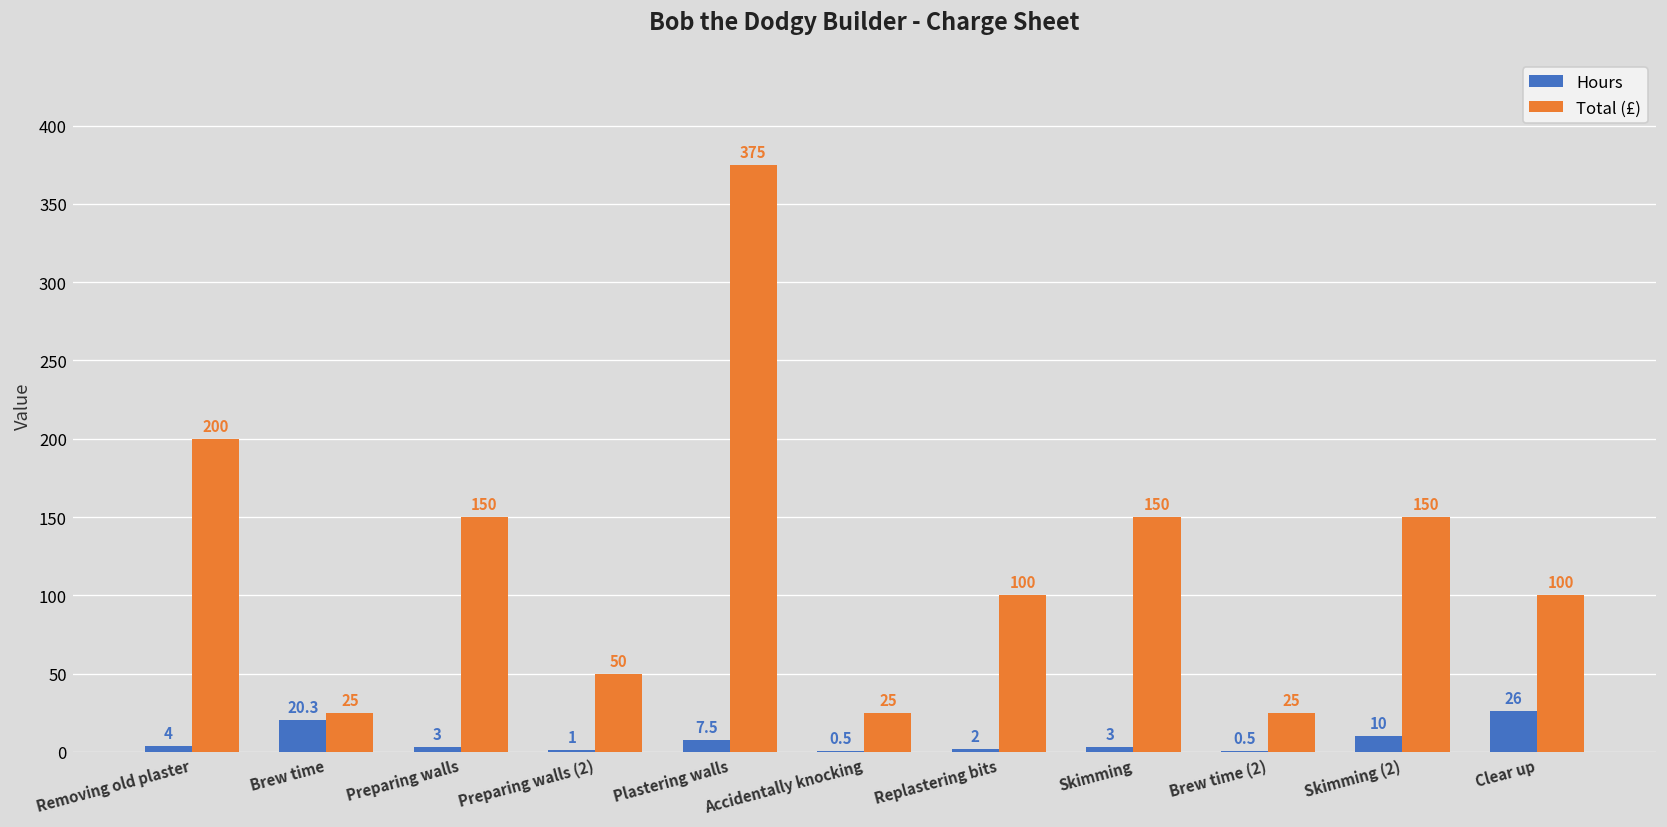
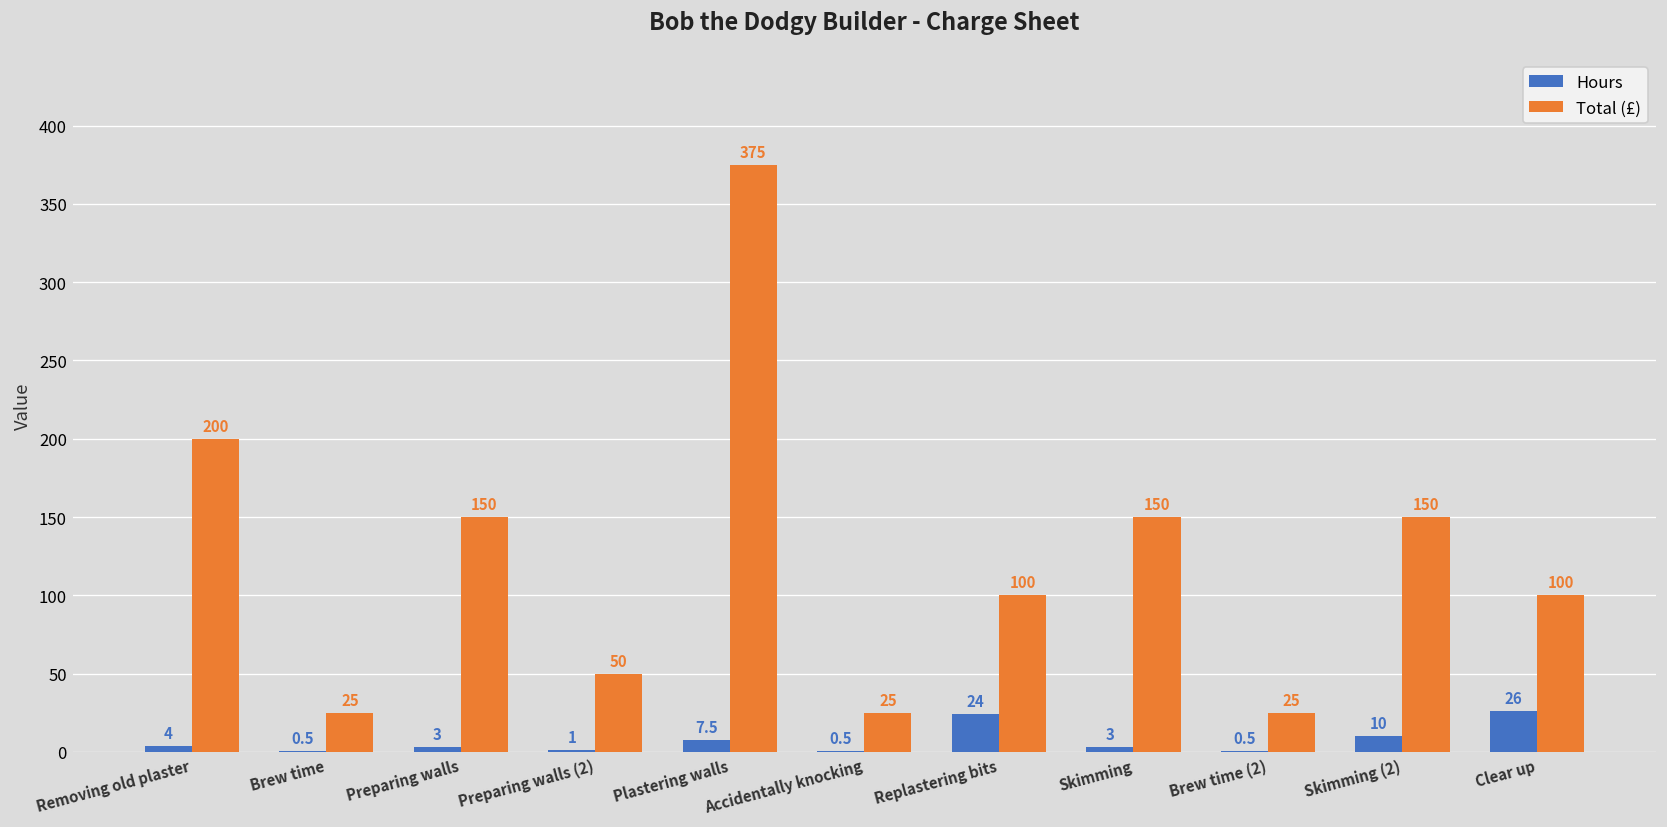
  {
    "Hours": {
      "Removing old plaster": 4,
-     "Brew time": 20.3,
+     "Brew time": 0.5,
      "Preparing walls": 3,
      "Preparing walls (2)": 1,
      "Plastering walls": 7.5,
      "Accidentally knocking": 0.5,
-     "Replastering bits": 2,
+     "Replastering bits": 24,
      "Skimming": 3,
      "Brew time (2)": 0.5,
      "Skimming (2)": 10,
      "Clear up": 26
    },
    "Total (£)": {
      "Removing old plaster": 200,
      "Brew time": 25,
      "Preparing walls": 150,
      "Preparing walls (2)": 50,
      "Plastering walls": 375,
      "Accidentally knocking": 25,
      "Replastering bits": 100,
      "Skimming": 150,
      "Brew time (2)": 25,
      "Skimming (2)": 150,
      "Clear up": 100
    }
  }
